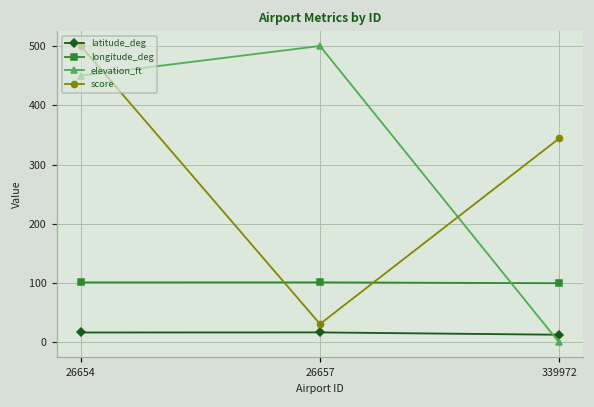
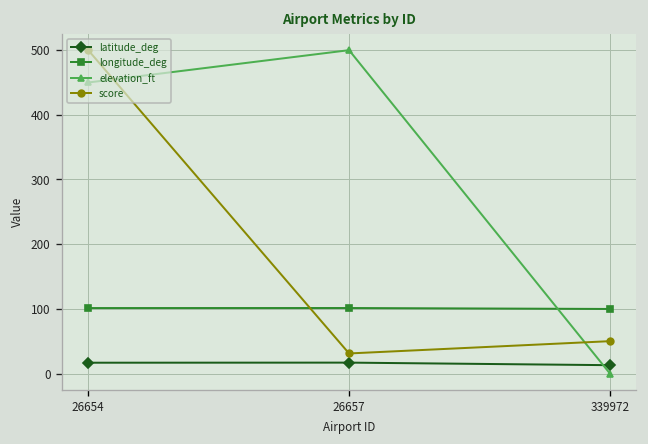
  {
    "score": {
      "26657": 30,
-     "339972": 340
+     "339972": 50
    }
  }
